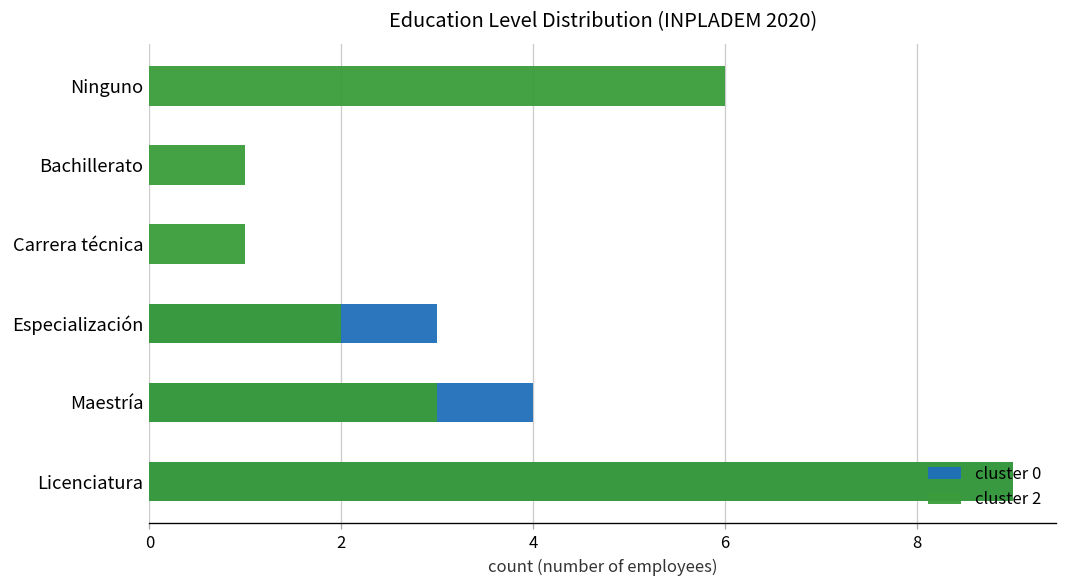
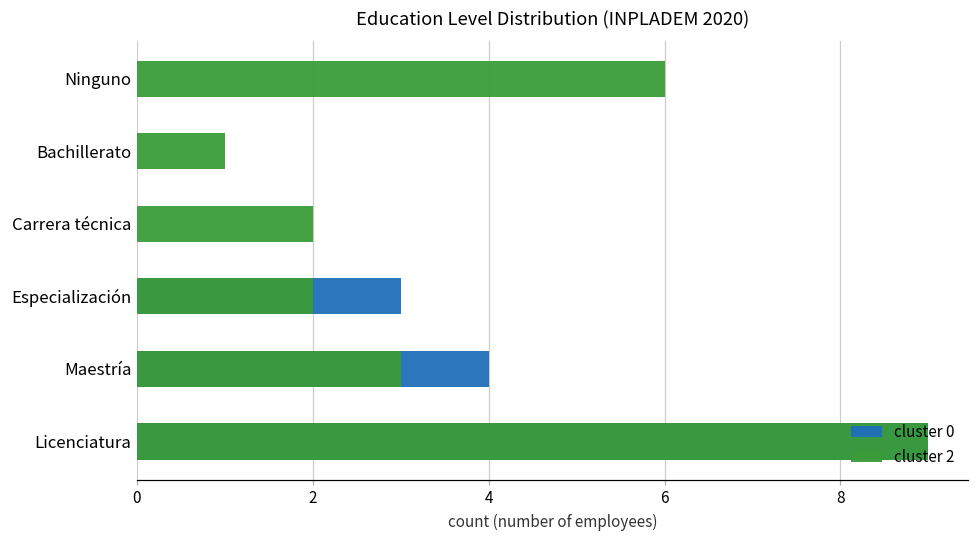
  {
    "cluster 0": {
      "Ninguno": 0,
      "Bachillerato": 0,
      "Carrera técnica": 0,
      "Especialización": 3,
      "Maestría": 4,
      "Licenciatura": 9
    },
    "cluster 2": {
      "Ninguno": 6,
      "Bachillerato": 1,
-     "Carrera técnica": 1,
+     "Carrera técnica": 2,
      "Licenciatura": 9
    }
  }
